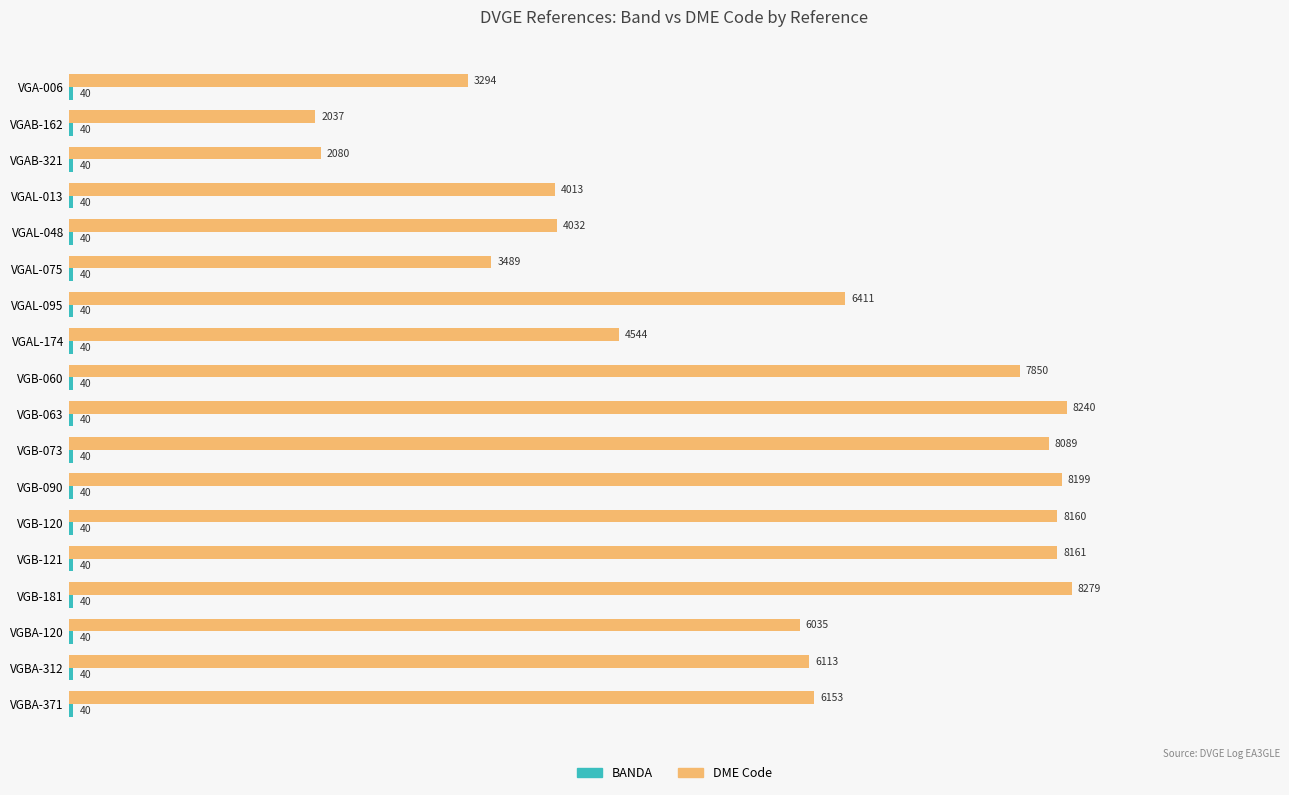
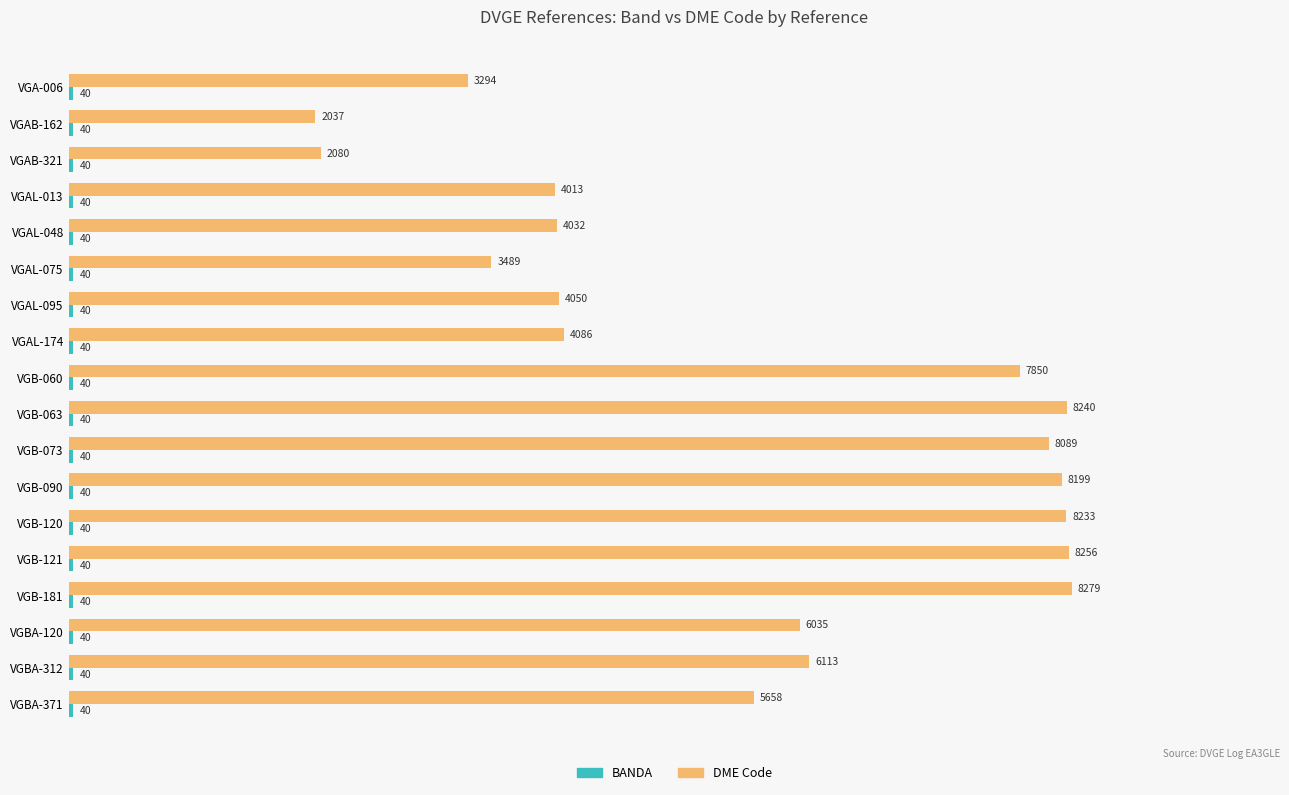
  {
    "BANDA": {
      "VGA-006": 40,
      "VGAB-162": 40,
      "VGAB-321": 40,
      "VGAL-013": 40,
      "VGAL-048": 40,
      "VGAL-075": 40,
      "VGAL-095": 40,
      "VGAL-174": 40,
      "VGB-060": 40,
      "VGB-063": 40,
      "VGB-073": 40,
      "VGB-090": 40,
      "VGB-120": 40,
      "VGB-121": 40,
      "VGB-181": 40,
      "VGBA-120": 40,
      "VGBA-312": 40,
      "VGBA-371": 40
    },
    "DME Code": {
      "VGA-006": 3294,
      "VGAB-162": 2037,
      "VGAB-321": 2080,
      "VGAL-013": 4013,
      "VGAL-048": 4032,
      "VGAL-075": 3489,
-     "VGAL-095": 6411,
-     "VGAL-174": 4544,
+     "VGAL-095": 4050,
+     "VGAL-174": 4086,
      "VGB-060": 7850,
      "VGB-063": 8240,
      "VGB-073": 8089,
      "VGB-090": 8199,
-     "VGB-120": 8160,
-     "VGB-121": 8161,
+     "VGB-120": 8233,
+     "VGB-121": 8256,
      "VGB-181": 8279,
      "VGBA-120": 6035,
      "VGBA-312": 6113,
-     "VGBA-371": 6153
+     "VGBA-371": 5658
    }
  }
